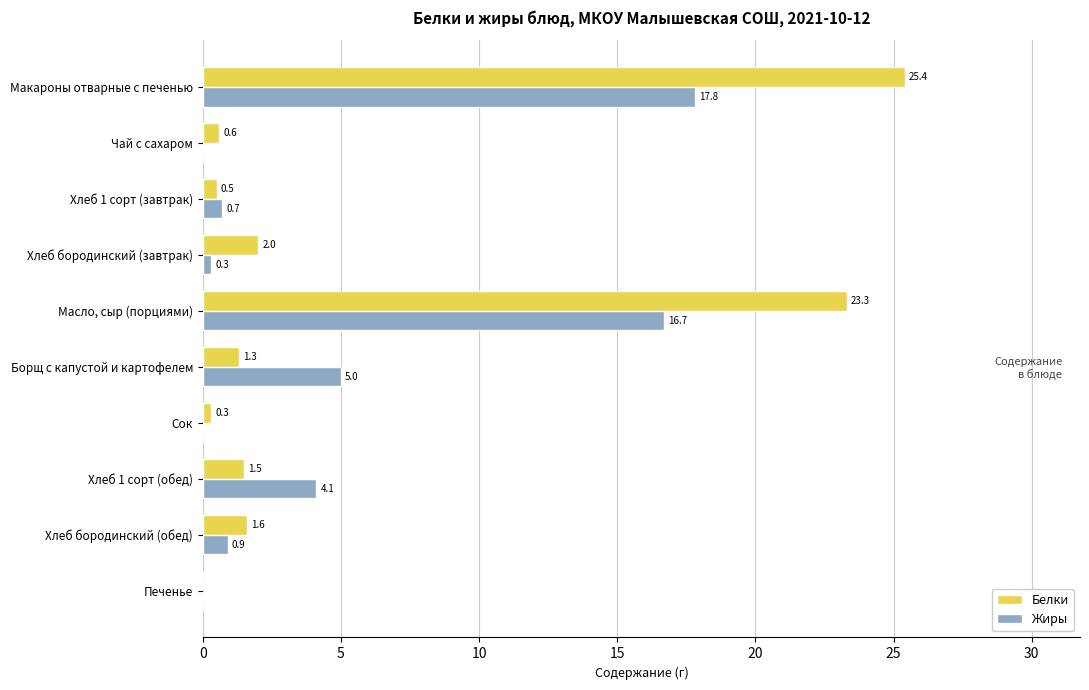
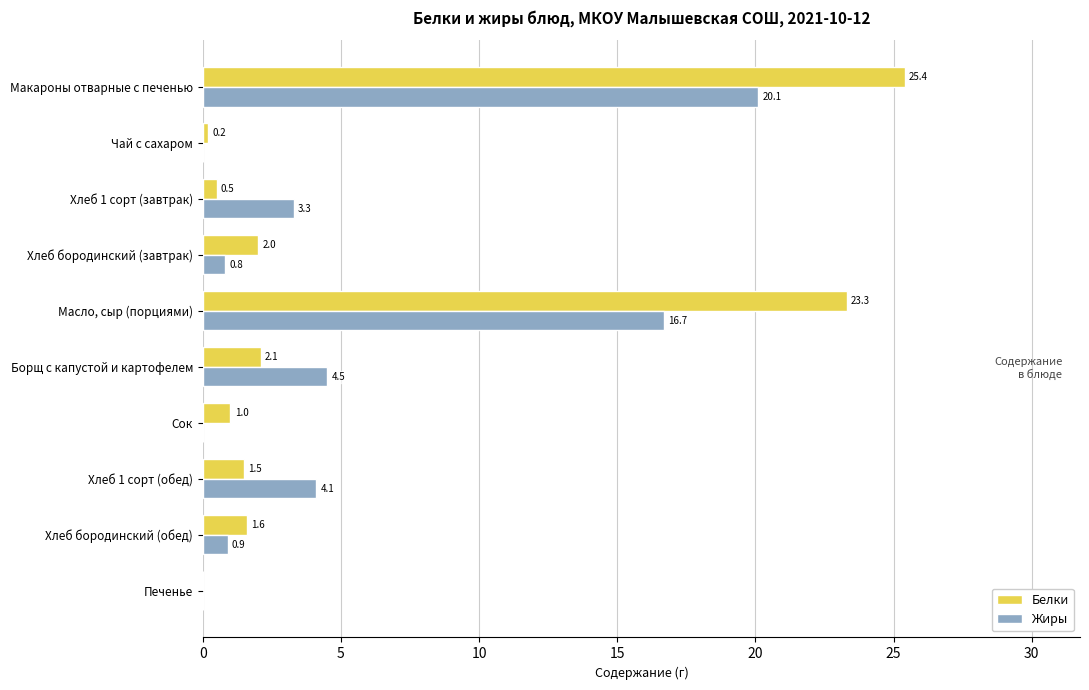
  {
    "Белки": {
-     "Чай с сахаром": 0.6,
-     "Борщ с капустой и картофелем": 1.3,
-     "Сок": 0.3
+     "Чай с сахаром": 0.2,
+     "Борщ с капустой и картофелем": 2.1,
+     "Сок": 1.0
    },
    "Жиры": {
-     "Макароны отварные с печенью": 17.8,
-     "Хлеб 1 сорт (завтрак)": 0.7,
-     "Хлеб бородинский (завтрак)": 0.3,
-     "Борщ с капустой и картофелем": 5.0
+     "Макароны отварные с печенью": 20.1,
+     "Хлеб 1 сорт (завтрак)": 3.3,
+     "Хлеб бородинский (завтрак)": 0.8,
+     "Борщ с капустой и картофелем": 4.5
    }
  }
